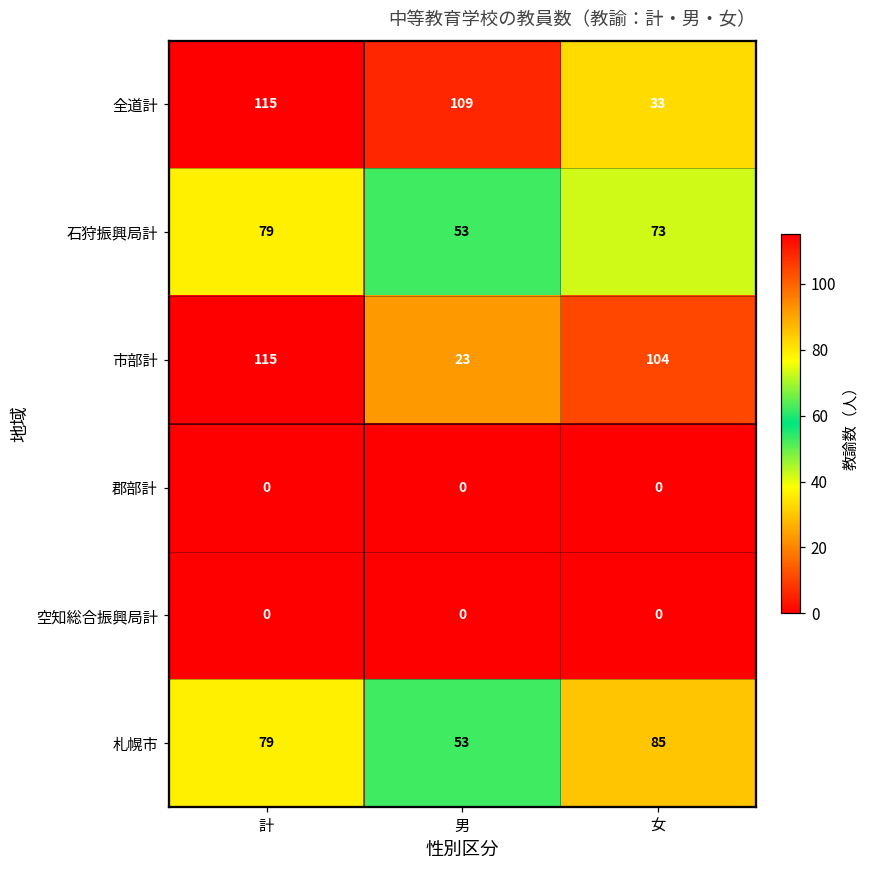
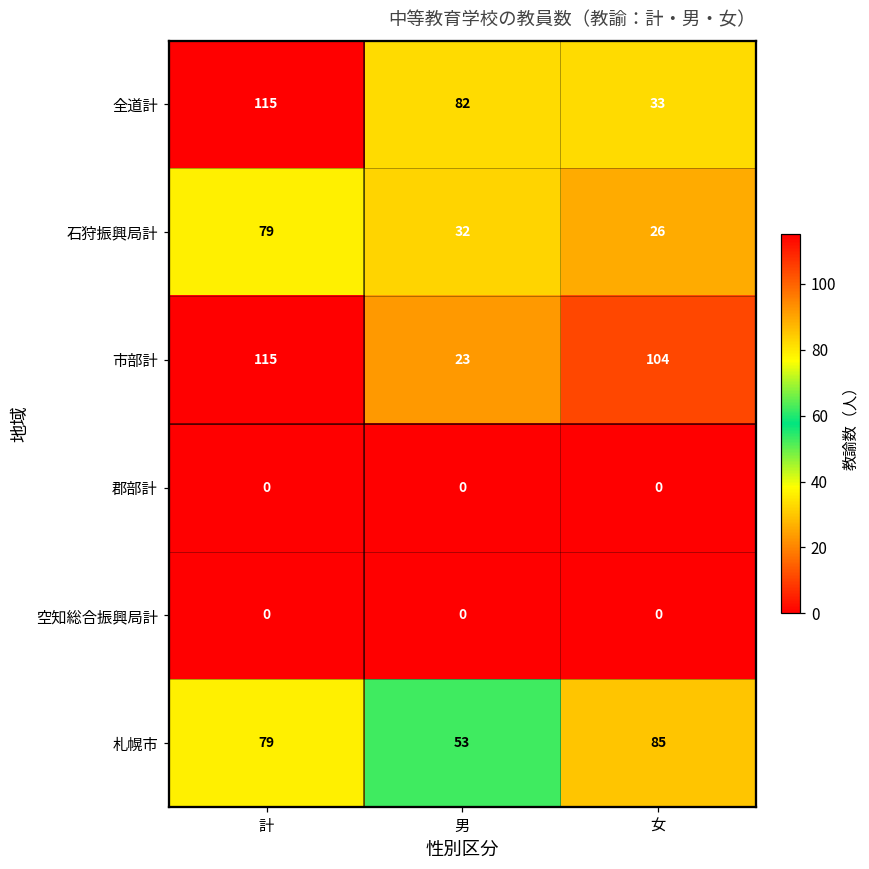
  {
    "全道計": {
      "計": 115,
-     "男": 109,
+     "男": 82,
      "女": 33
    },
    "石狩振興局計": {
      "計": 79,
-     "男": 53,
-     "女": 73
+     "男": 32,
+     "女": 26
    },
    "市部計": {
      "計": 115,
      "男": 23,
      "女": 104
    },
    "郡部計": {
      "計": 0,
      "男": 0,
      "女": 0
    },
    "空知総合振興局計": {
      "計": 0,
      "男": 0,
      "女": 0
    },
    "札幌市": {
      "計": 79,
      "男": 53,
      "女": 85
    }
  }
